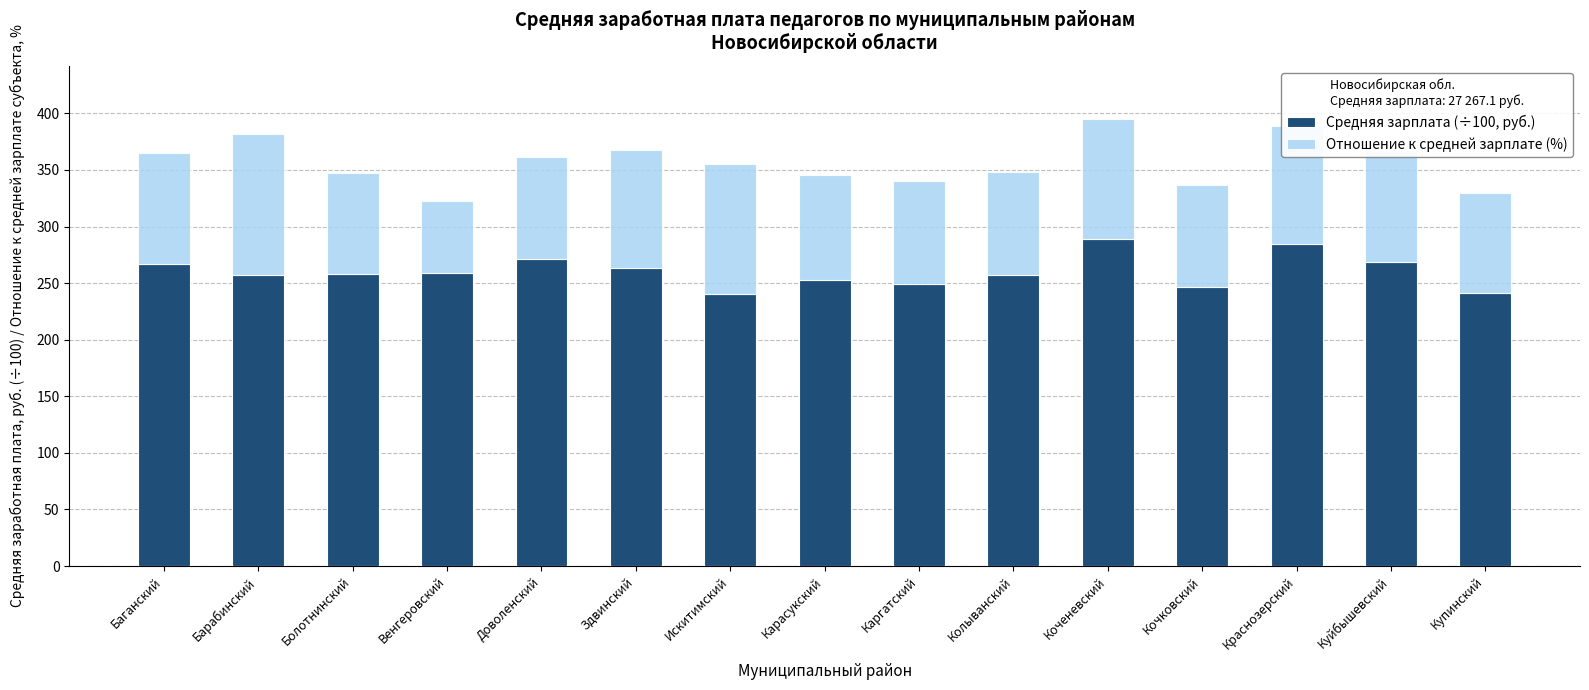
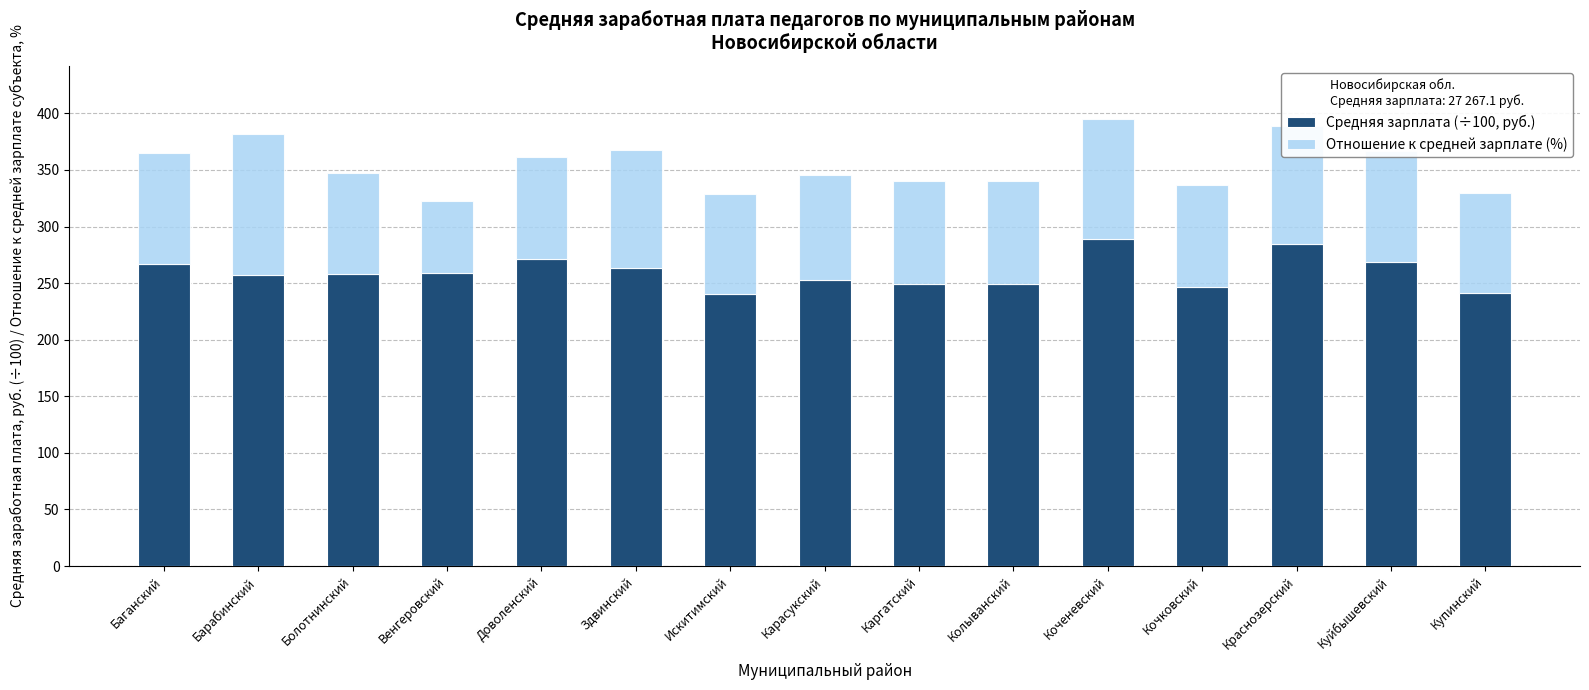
  {
    "Средняя зарплата (÷100, руб.)": {
      "Баганский": 267,
      "Барабинский": 257,
      "Болотнинский": 258,
      "Венгеровский": 259,
      "Доволенский": 271,
      "Здвинский": 263,
      "Искитимский": 240,
      "Карасукский": 253,
      "Каргатский": 249,
-     "Колыванский": 257,
+     "Колыванский": 249,
      "Коченевский": 289,
      "Кочковский": 246,
      "Краснозерский": 284,
      "Куйбышевский": 269,
      "Купинский": 241
    },
    "Отношение к средней зарплате (%)": {
      "Баганский": 98,
      "Барабинский": 125,
      "Болотнинский": 89,
      "Венгеровский": 63,
      "Доволенский": 91,
      "Здвинский": 105,
-     "Искитимский": 115,
+     "Искитимский": 88,
      "Карасукский": 93,
      "Каргатский": 91,
      "Колыванский": 91,
      "Коченевский": 106,
      "Кочковский": 90,
      "Купинский": 88
    }
  }
